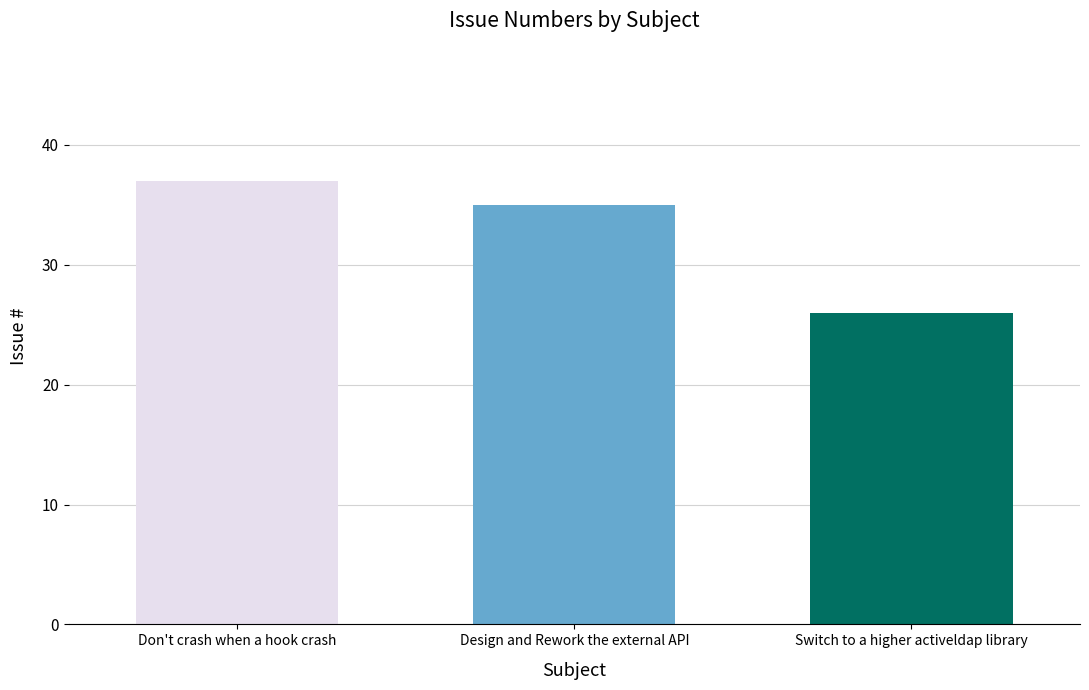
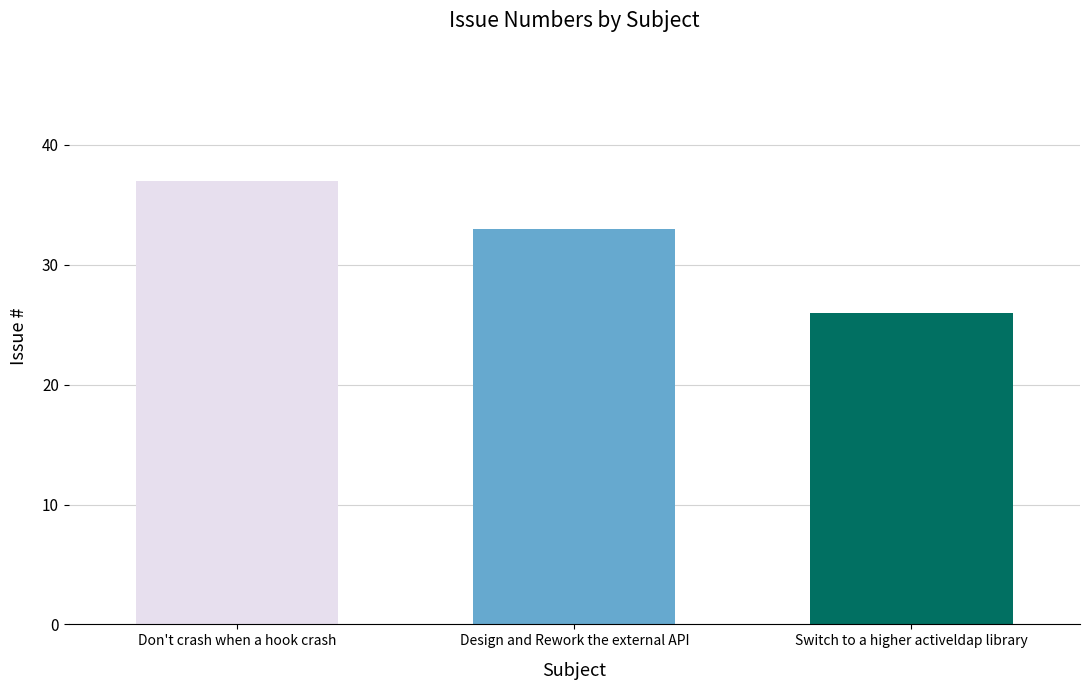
  {
    "Don't crash when a hook crash": 37,
-   "Design and Rework the external API": 35,
+   "Design and Rework the external API": 33,
    "Switch to a higher activeldap library": 26
  }
